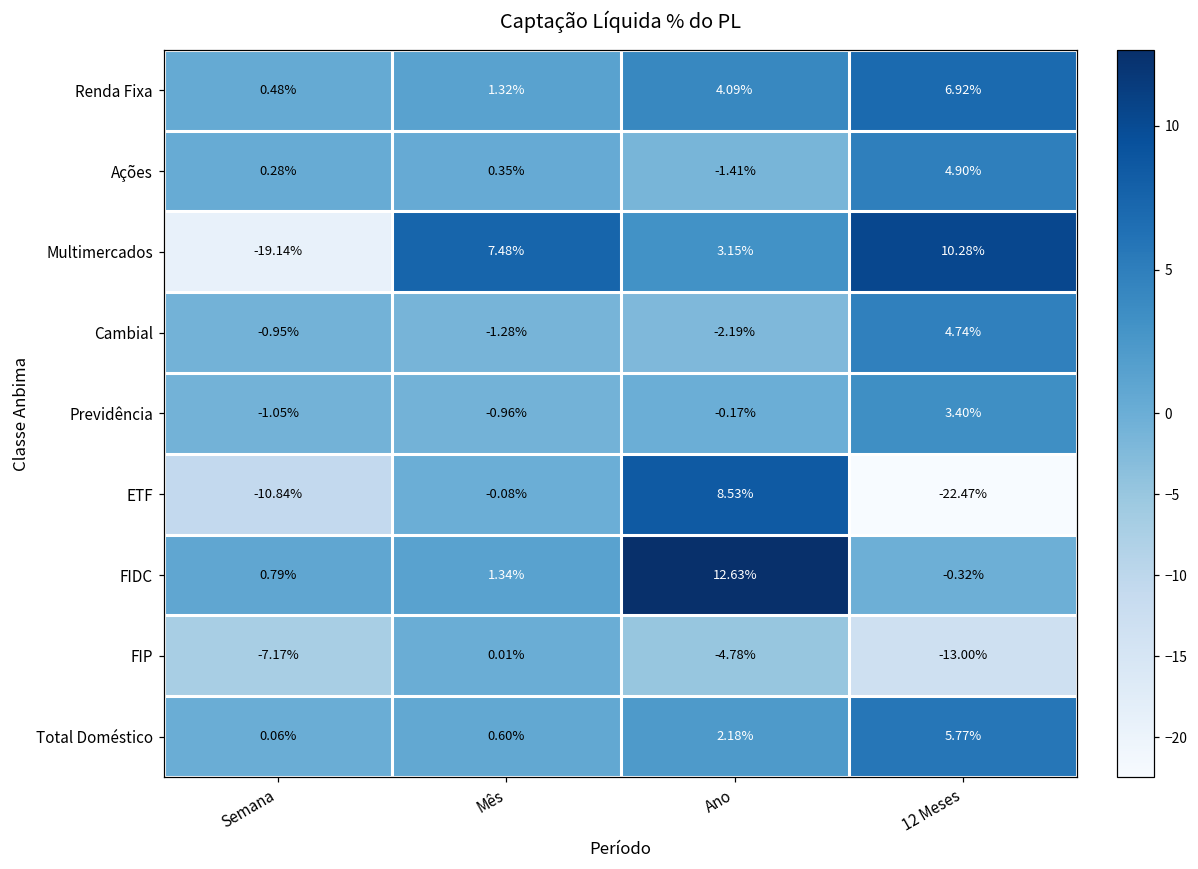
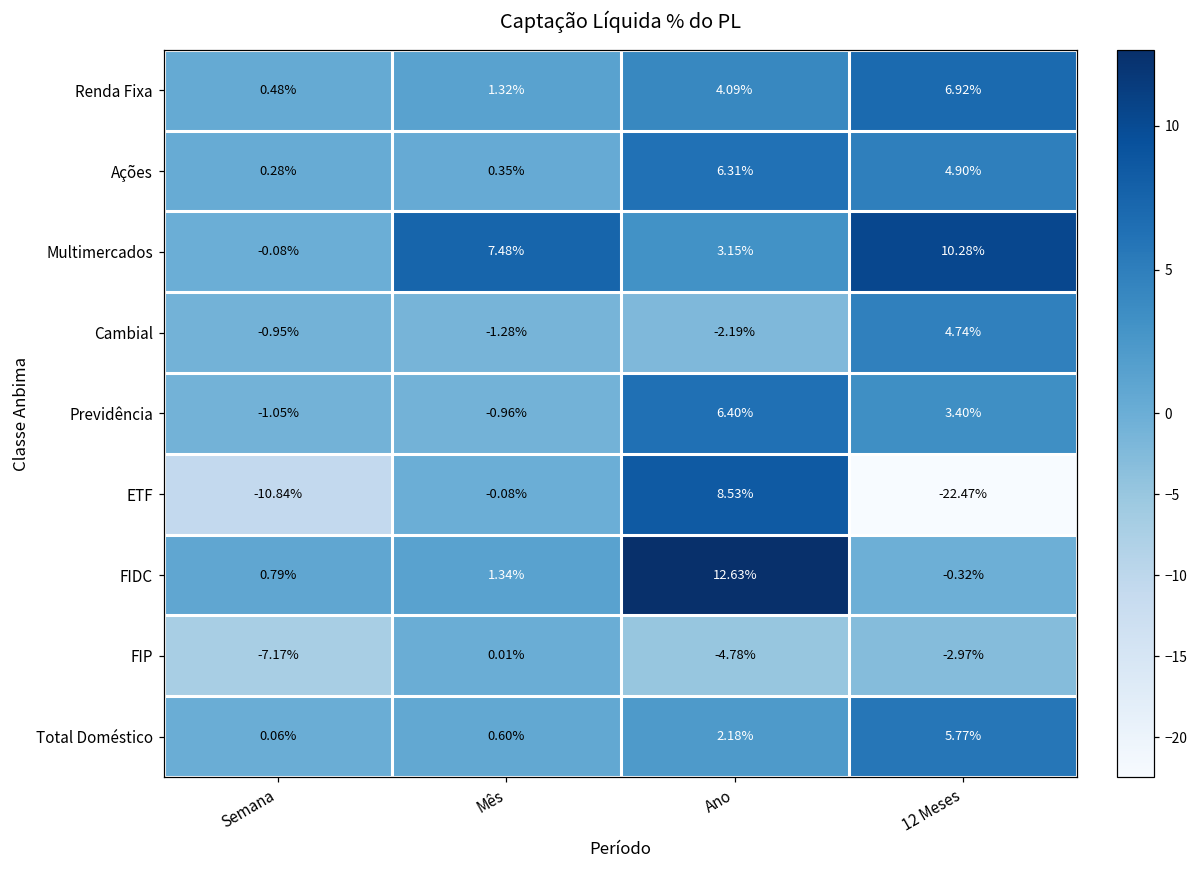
  {
    "Renda Fixa": {
      "Semana": "0.48%",
      "Mês": "1.32%",
      "Ano": "4.09%",
      "12 Meses": "6.92%"
    },
    "Ações": {
      "Semana": "0.28%",
      "Mês": "0.35%",
-     "Ano": "-1.41%",
+     "Ano": "6.31%",
      "12 Meses": "4.90%"
    },
    "Multimercados": {
-     "Semana": "-19.14%",
+     "Semana": "-0.08%",
      "Mês": "7.48%",
      "Ano": "3.15%",
      "12 Meses": "10.28%"
    },
    "Cambial": {
      "Semana": "-0.95%",
      "Mês": "-1.28%",
      "Ano": "-2.19%",
      "12 Meses": "4.74%"
    },
    "Previdência": {
      "Semana": "-1.05%",
      "Mês": "-0.96%",
-     "Ano": "-0.17%",
+     "Ano": "6.40%",
      "12 Meses": "3.40%"
    },
    "ETF": {
      "Semana": "-10.84%",
      "Mês": "-0.08%",
      "Ano": "8.53%",
      "12 Meses": "-22.47%"
    },
    "FIDC": {
      "Semana": "0.79%",
      "Mês": "1.34%",
      "Ano": "12.63%",
      "12 Meses": "-0.32%"
    },
    "FIP": {
      "Semana": "-7.17%",
      "Mês": "0.01%",
      "Ano": "-4.78%",
-     "12 Meses": "-13.00%"
+     "12 Meses": "-2.97%"
    },
    "Total Doméstico": {
      "Semana": "0.06%",
      "Mês": "0.60%",
      "Ano": "2.18%",
      "12 Meses": "5.77%"
    }
  }
